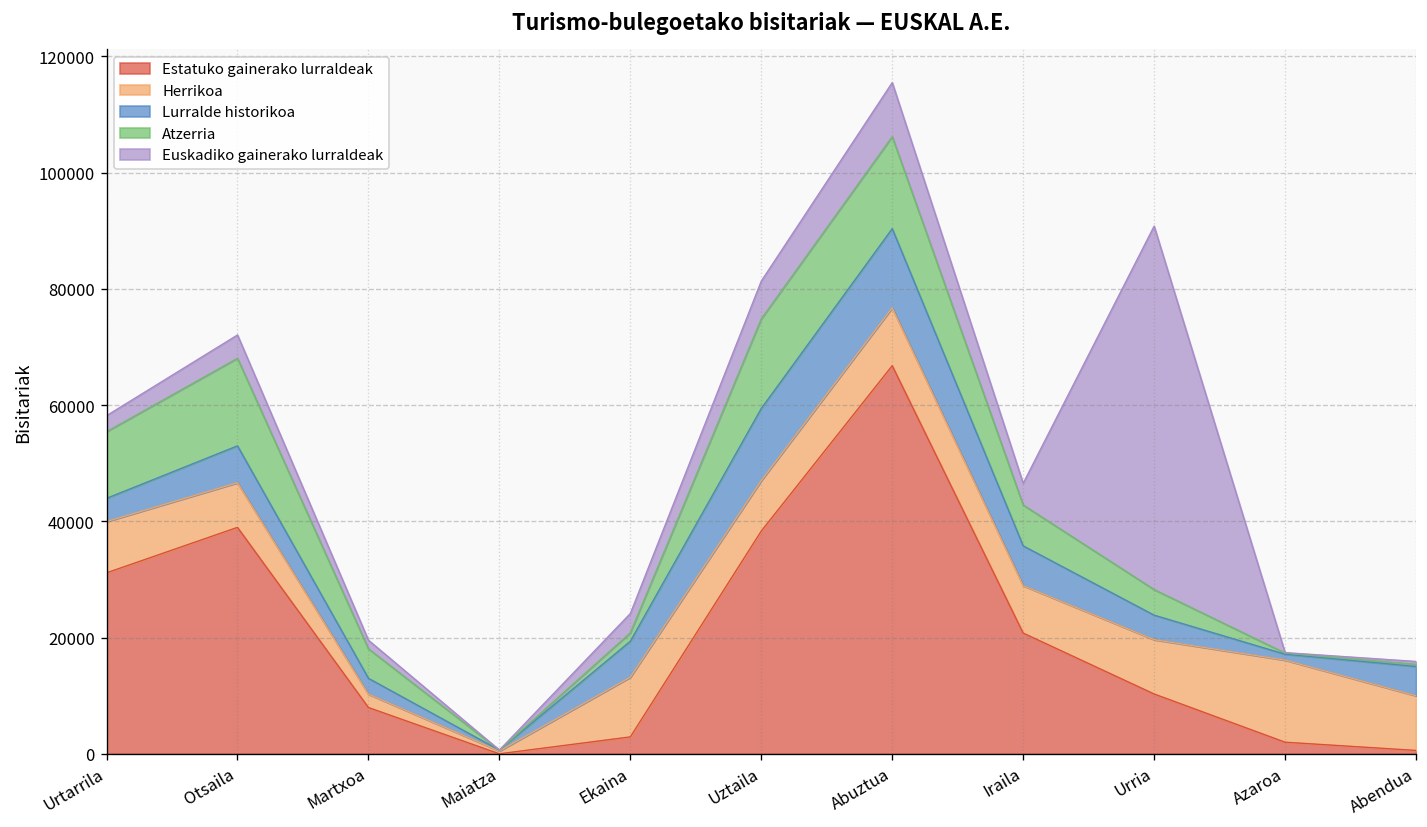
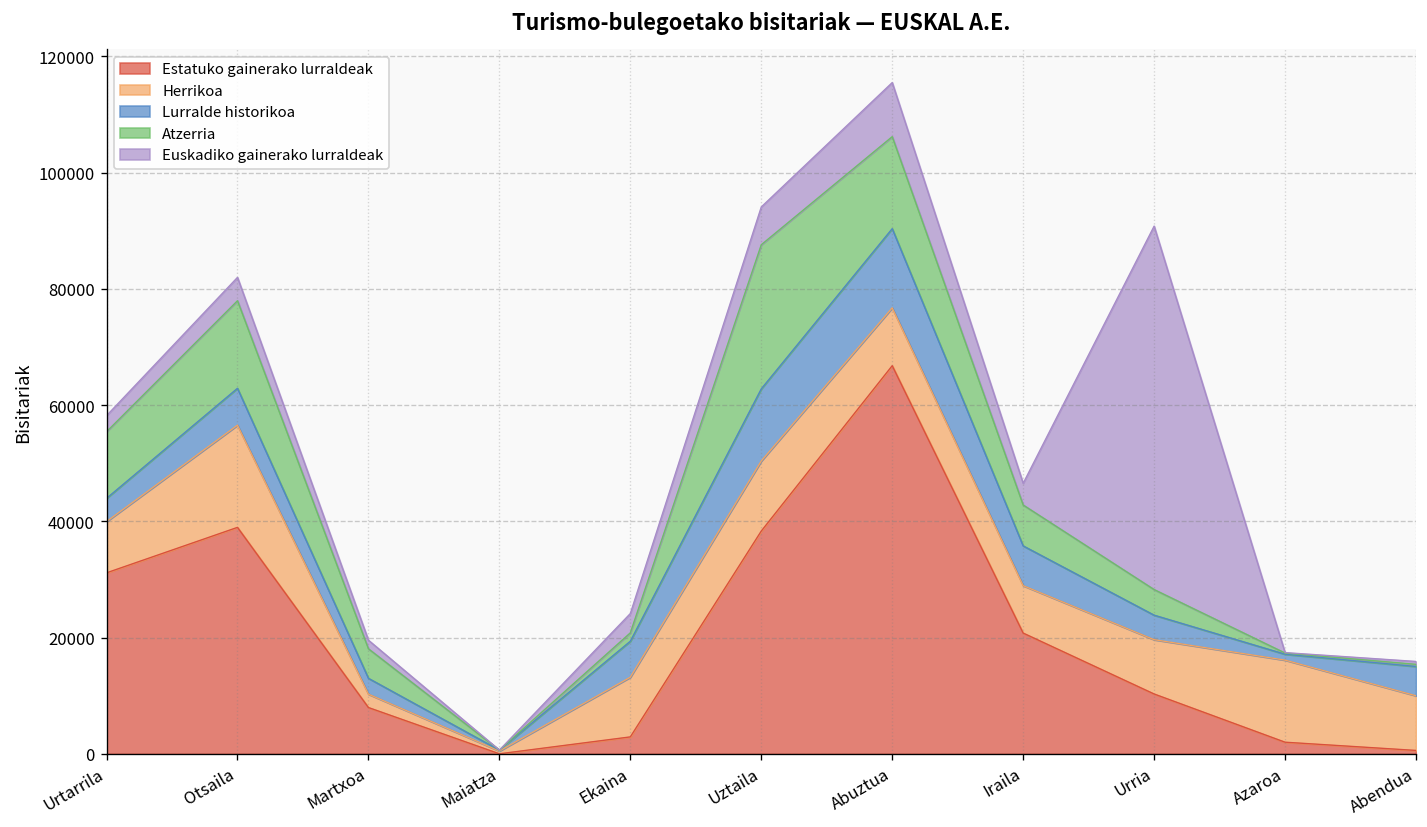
  {
    "Estatuko gainerako lurraldeak": {
      "Urtarrila": 31000,
      "Otsaila": 39000,
      "Martxoa": 8000,
      "Ekaina": 3000,
      "Uztaila": 38000,
      "Abuztua": 67000,
      "Iraila": 21000,
      "Urria": 10000,
      "Azaroa": 2000,
      "Abendua": 1000
    },
    "Herrikoa": {
      "Urtarrila": 9000,
-     "Otsaila": 8000,
+     "Otsaila": 18000,
      "Martxoa": 2000,
      "Ekaina": 10000,
-     "Uztaila": 9000,
+     "Uztaila": 12000,
      "Abuztua": 10000,
      "Iraila": 8000,
      "Urria": 9000,
      "Azaroa": 14000,
      "Abendua": 9000
    },
    "Lurralde historikoa": {
      "Urtarrila": 4000,
      "Otsaila": 6000,
      "Martxoa": 3000,
      "Ekaina": 6000,
      "Uztaila": 12000,
      "Abuztua": 14000,
      "Iraila": 7000,
      "Urria": 4000
    },
    "Atzerria": {
      "Urtarrila": 11000,
      "Otsaila": 15000,
      "Martxoa": 5000,
      "Ekaina": 1000,
-     "Uztaila": 15000,
+     "Uztaila": 25000,
      "Abuztua": 16000,
      "Iraila": 7000,
      "Urria": 4000
    },
    "Euskadiko gainerako lurraldeak": {
      "Urtarrila": 3000,
      "Otsaila": 4000,
      "Martxoa": 1000,
      "Ekaina": 3000,
      "Uztaila": 6000,
      "Abuztua": 9000,
      "Iraila": 4000,
      "Urria": 63000
    }
  }
